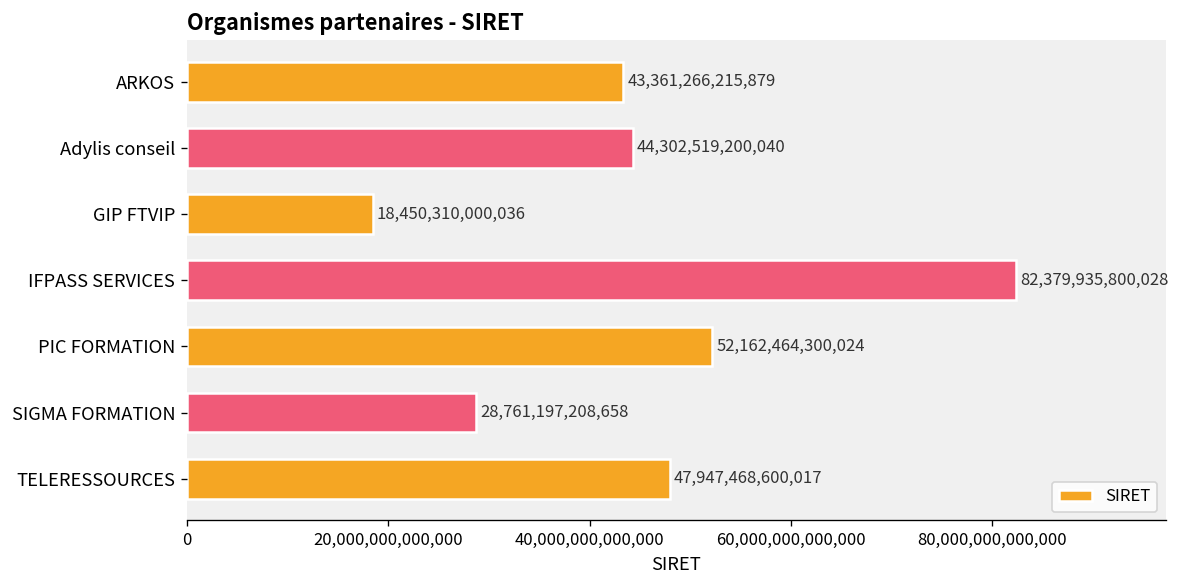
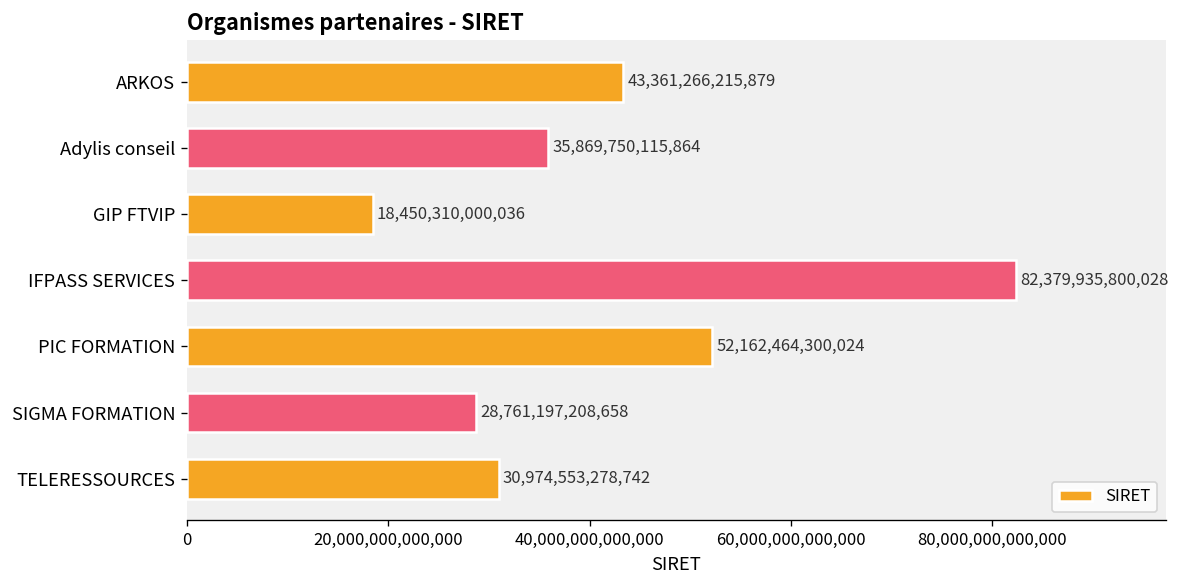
  {
    "ARKOS": "43,361,266,215,879",
-   "Adylis conseil": "44,302,519,200,040",
+   "Adylis conseil": "35,869,750,115,864",
    "GIP FTVIP": "18,450,310,000,036",
    "IFPASS SERVICES": "82,379,935,800,028",
    "PIC FORMATION": "52,162,464,300,024",
    "SIGMA FORMATION": "28,761,197,208,658",
-   "TELERESSOURCES": "47,947,468,600,017"
+   "TELERESSOURCES": "30,974,553,278,742"
  }
